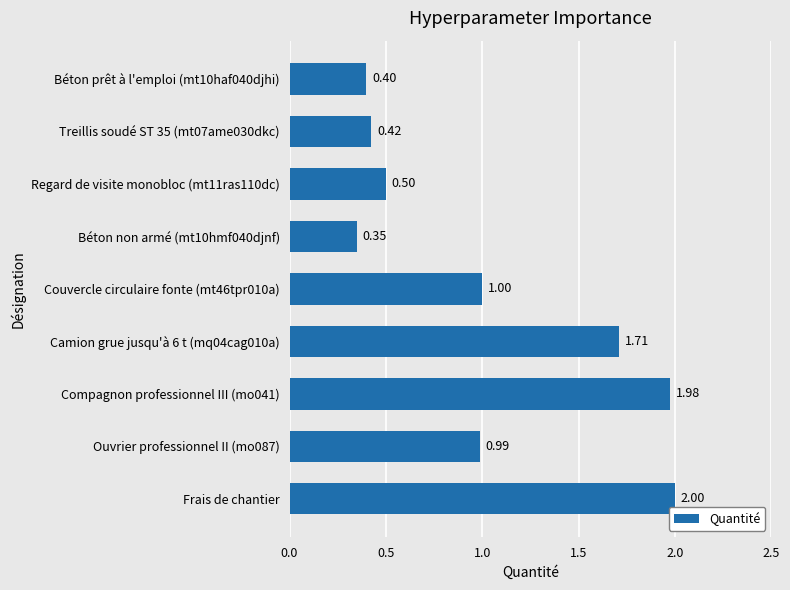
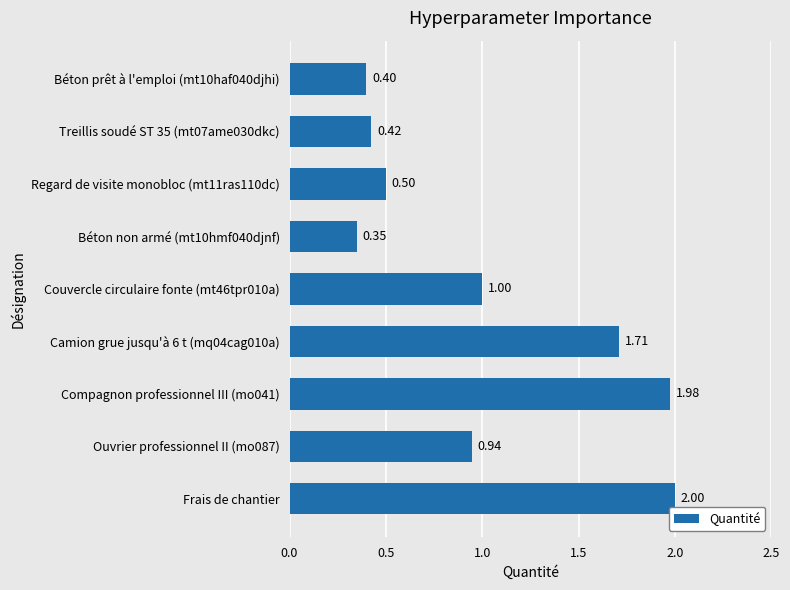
  {
    "Béton prêt à l'emploi (mt10haf040djhi)": 0.40,
    "Treillis soudé ST 35 (mt07ame030dkc)": 0.42,
    "Regard de visite monobloc (mt11ras110dc)": 0.50,
    "Béton non armé (mt10hmf040djnf)": 0.35,
    "Couvercle circulaire fonte (mt46tpr010a)": 1.00,
    "Camion grue jusqu'à 6 t (mq04cag010a)": 1.71,
    "Compagnon professionnel III (mo041)": 1.98,
-   "Ouvrier professionnel II (mo087)": 0.99,
+   "Ouvrier professionnel II (mo087)": 0.94,
    "Frais de chantier": 2.00
  }
